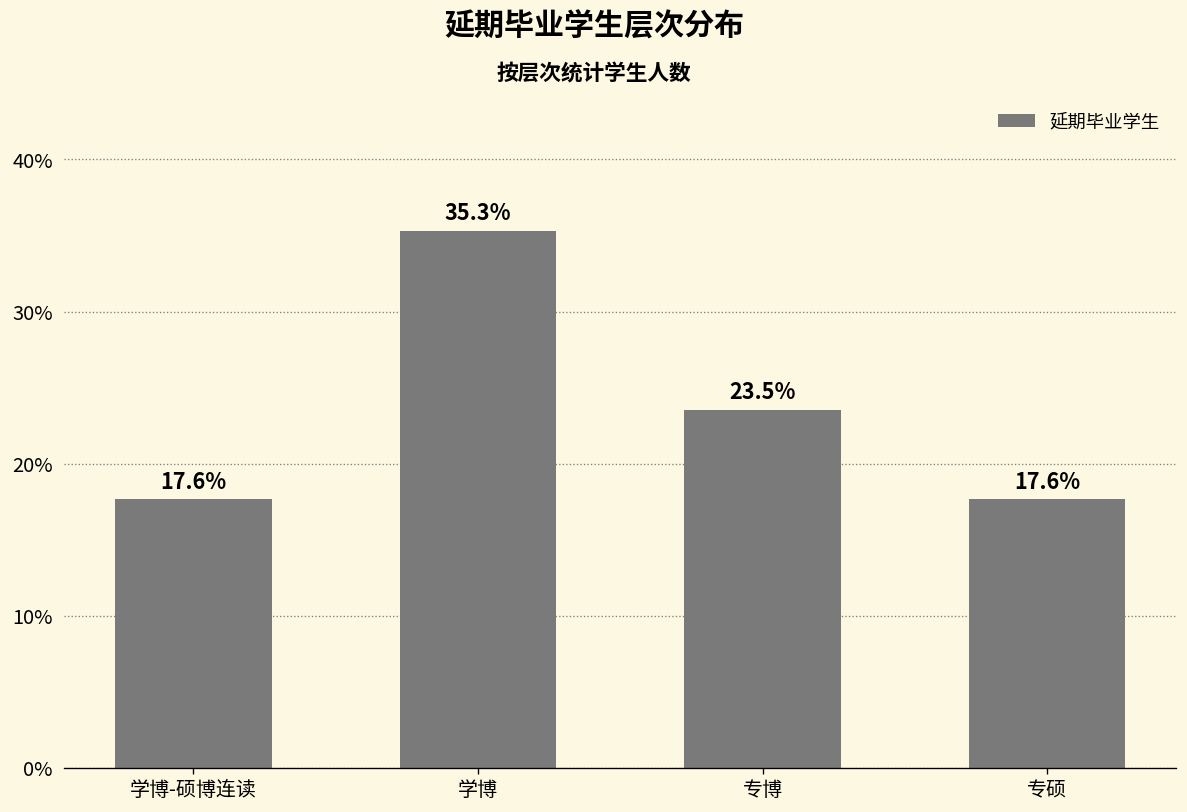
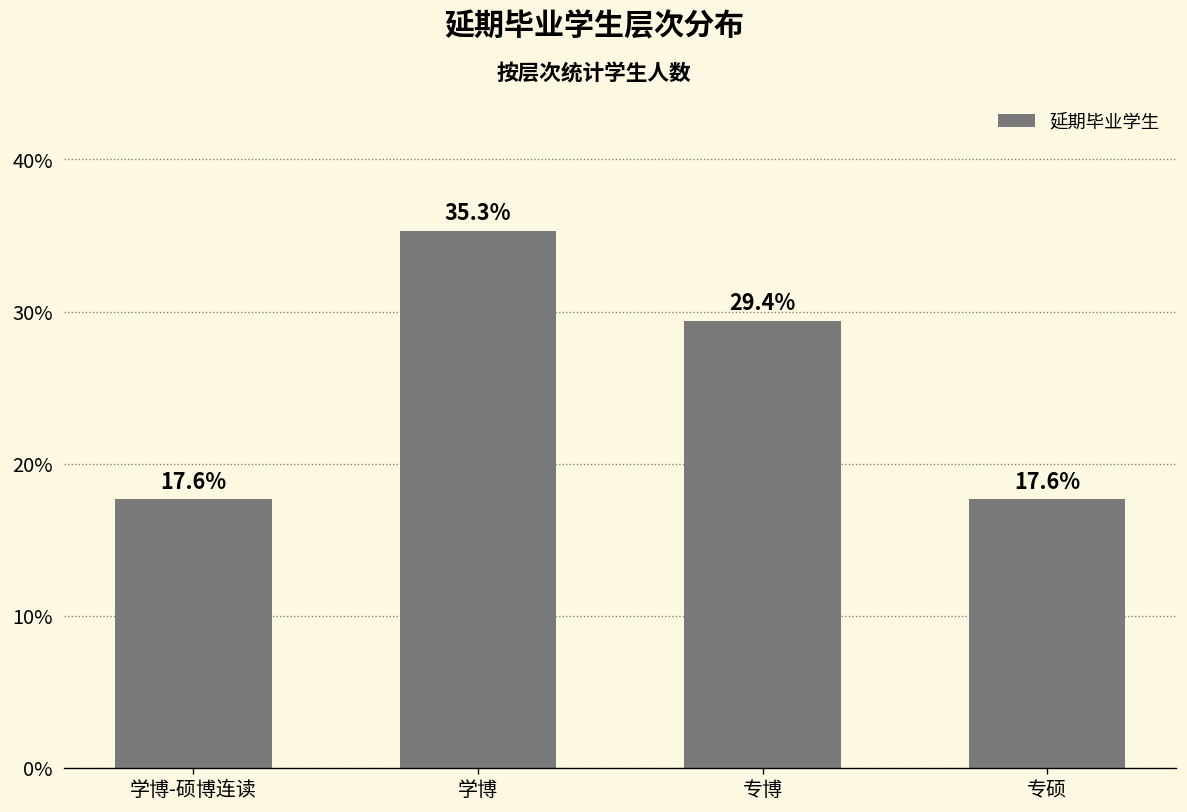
  {
    "学博-硕博连读": "17.6%",
    "学博": "35.3%",
-   "专博": "23.5%",
+   "专博": "29.4%",
    "专硕": "17.6%"
  }
